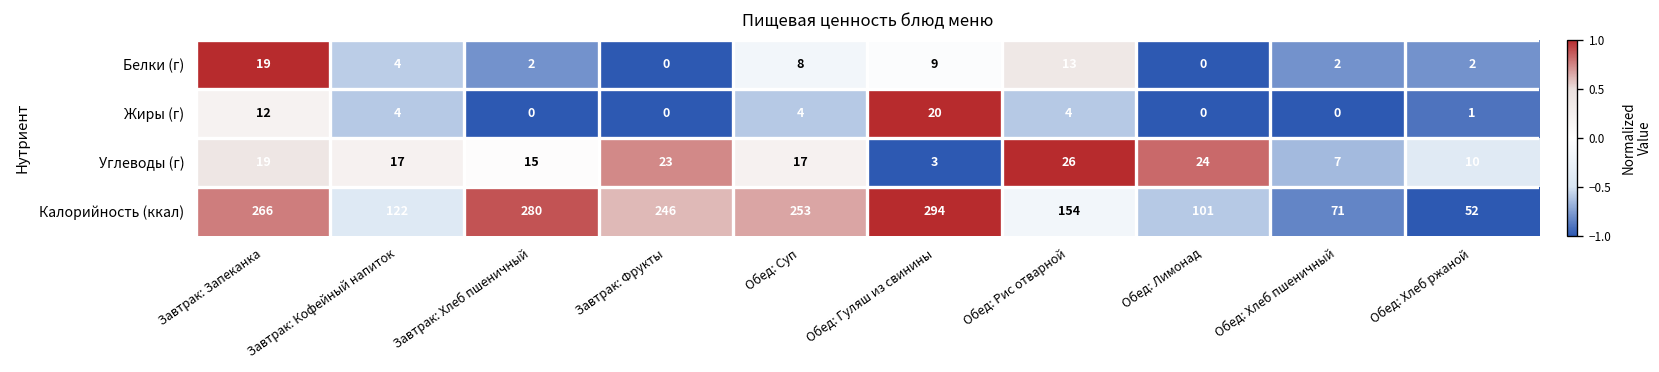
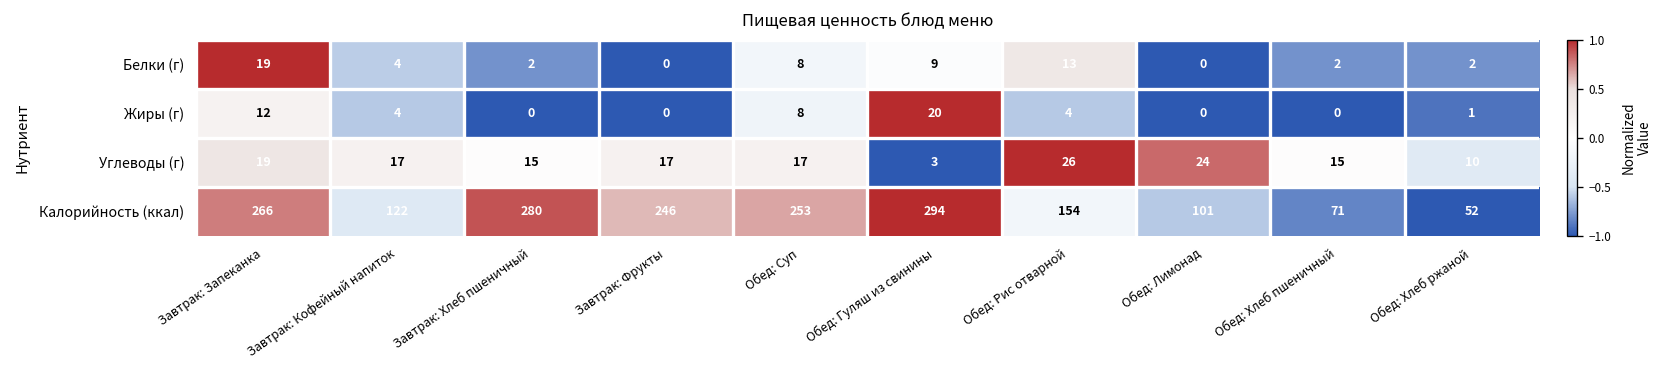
  {
    "Белки (г)": {
      "Завтрак: Запеканка": 19,
      "Завтрак: Кофейный напиток": 4,
      "Завтрак: Хлеб пшеничный": 2,
      "Завтрак: Фрукты": 0,
      "Обед: Суп": 8,
      "Обед: Гуляш из свинины": 9,
      "Обед: Лимонад": 0,
      "Обед: Хлеб пшеничный": 2,
      "Обед: Хлеб ржаной": 2
    },
    "Жиры (г)": {
      "Завтрак: Запеканка": 12,
      "Завтрак: Кофейный напиток": 4,
      "Завтрак: Хлеб пшеничный": 0,
      "Завтрак: Фрукты": 0,
-     "Обед: Суп": 4,
+     "Обед: Суп": 8,
      "Обед: Гуляш из свинины": 20,
      "Обед: Рис отварной": 4,
      "Обед: Лимонад": 0,
      "Обед: Хлеб пшеничный": 0,
      "Обед: Хлеб ржаной": 1
    },
    "Углеводы (г)": {
      "Завтрак: Кофейный напиток": 17,
      "Завтрак: Хлеб пшеничный": 15,
-     "Завтрак: Фрукты": 23,
+     "Завтрак: Фрукты": 17,
      "Обед: Суп": 17,
      "Обед: Гуляш из свинины": 3,
      "Обед: Рис отварной": 26,
      "Обед: Лимонад": 24,
-     "Обед: Хлеб пшеничный": 7
+     "Обед: Хлеб пшеничный": 15
    },
    "Калорийность (ккал)": {
      "Завтрак: Запеканка": 266,
      "Завтрак: Хлеб пшеничный": 280,
      "Завтрак: Фрукты": 246,
      "Обед: Суп": 253,
      "Обед: Гуляш из свинины": 294,
      "Обед: Рис отварной": 154,
      "Обед: Лимонад": 101,
      "Обед: Хлеб пшеничный": 71,
      "Обед: Хлеб ржаной": 52
    }
  }
